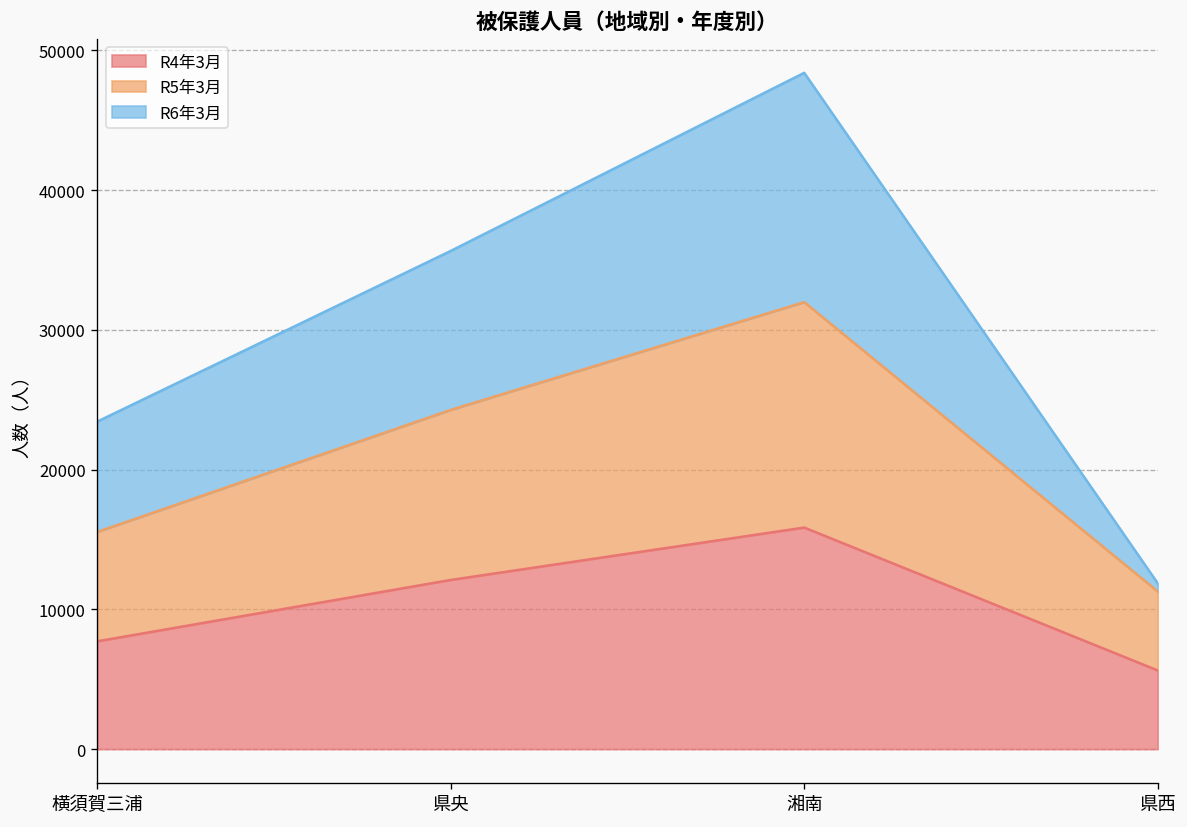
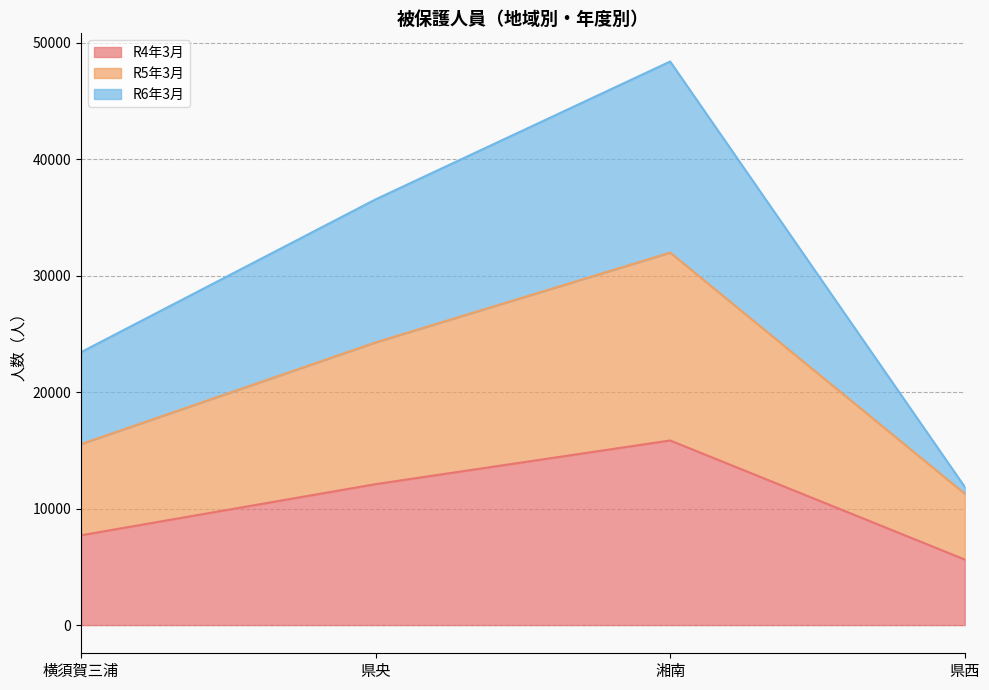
  {
    "R6年3月": {
      "横須賀三浦": 7900,
-     "県央": 11400,
+     "県央": 12300,
      "湘南": 16400,
      "県西": 600
    }
  }
